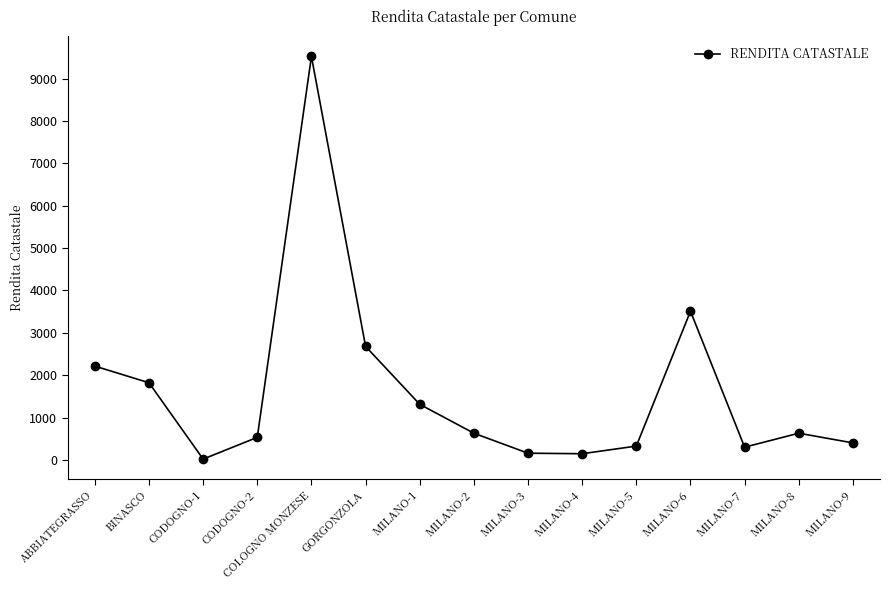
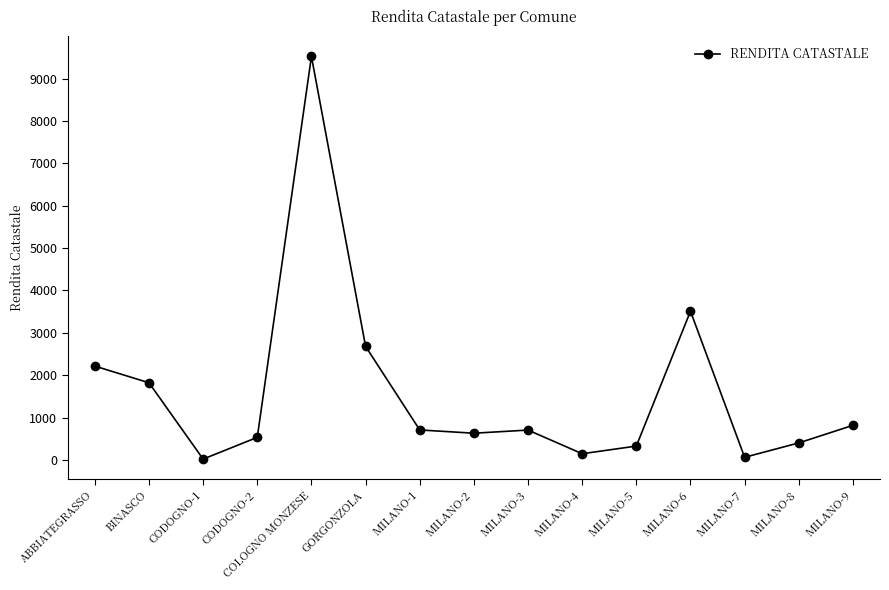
  {
    "ABBIATEGRASSO": 2200,
    "BINASCO": 1800,
    "CODOGNO-1": 0,
    "CODOGNO-2": 500,
    "COLOGNO MONZESE": 9500,
    "GORGONZOLA": 2700,
-   "MILANO-1": 1300,
+   "MILANO-1": 700,
    "MILANO-2": 600,
-   "MILANO-3": 200,
+   "MILANO-3": 700,
    "MILANO-4": 100,
    "MILANO-5": 300,
    "MILANO-6": 3500,
-   "MILANO-7": 300,
-   "MILANO-8": 600,
-   "MILANO-9": 400
+   "MILANO-7": 100,
+   "MILANO-8": 400,
+   "MILANO-9": 800
  }
